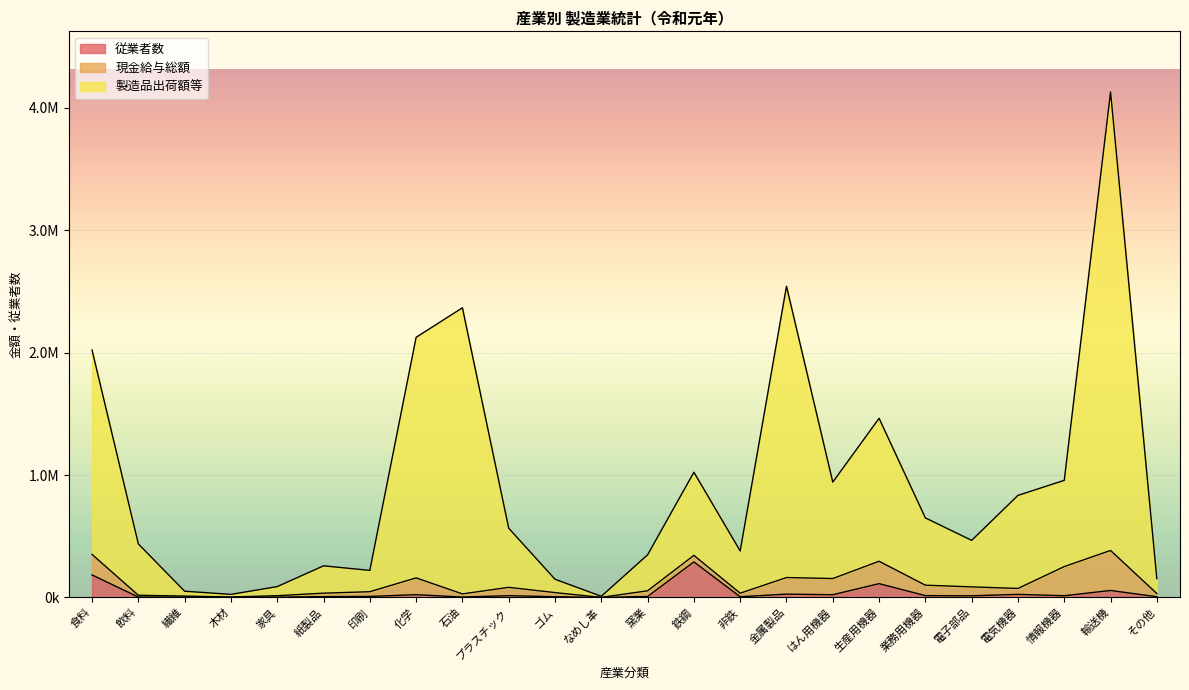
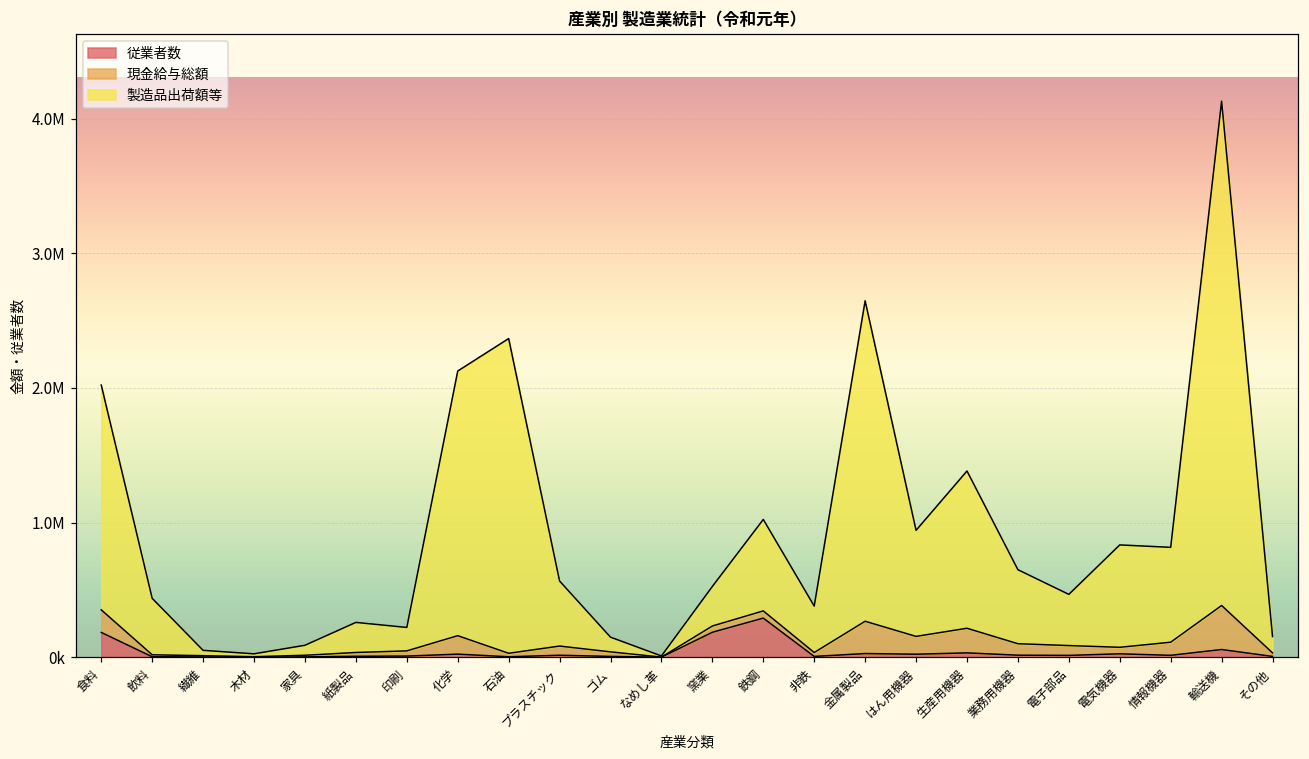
  {
    "従業者数": {
      "食料": 180000,
      "紙製品": 10000,
      "印刷": 10000,
      "化学": 20000,
      "石油": 0,
      "プラスチック": 10000,
      "ゴム": 10000,
-     "窯業": 10000,
+     "窯業": 190000,
      "鉄鋼": 290000,
      "非鉄": 10000,
      "金属製品": 30000,
      "はん用機器": 20000,
-     "生産用機器": 110000,
+     "生産用機器": 30000,
      "業務用機器": 10000,
      "電子部品": 10000,
      "電気機器": 30000,
      "情報機器": 10000,
      "輸送機": 60000,
      "その他": 10000
    },
    "現金給与総額": {
      "食料": 170000,
      "紙製品": 30000,
      "印刷": 40000,
      "化学": 140000,
      "石油": 30000,
      "プラスチック": 70000,
      "ゴム": 30000,
      "窯業": 50000,
      "鉄鋼": 50000,
      "非鉄": 30000,
-     "金属製品": 140000,
+     "金属製品": 240000,
      "はん用機器": 130000,
      "生産用機器": 180000,
      "業務用機器": 90000,
      "電子部品": 70000,
      "電気機器": 50000,
-     "情報機器": 240000,
+     "情報機器": 100000,
      "輸送機": 330000,
      "その他": 30000
    },
    "製造品出荷額等": {
      "食料": 1670000,
      "飲料": 420000,
      "繊維": 40000,
      "木材": 20000,
      "家具": 70000,
      "紙製品": 220000,
      "印刷": 170000,
      "化学": 1970000,
      "石油": 2340000,
      "プラスチック": 480000,
      "ゴム": 110000,
      "窯業": 290000,
      "鉄鋼": 680000,
      "非鉄": 340000,
      "金属製品": 2380000,
      "はん用機器": 790000,
      "生産用機器": 1170000,
      "業務用機器": 550000,
      "電子部品": 380000,
      "電気機器": 760000,
      "情報機器": 700000,
      "輸送機": 3750000,
      "その他": 120000
    }
  }
